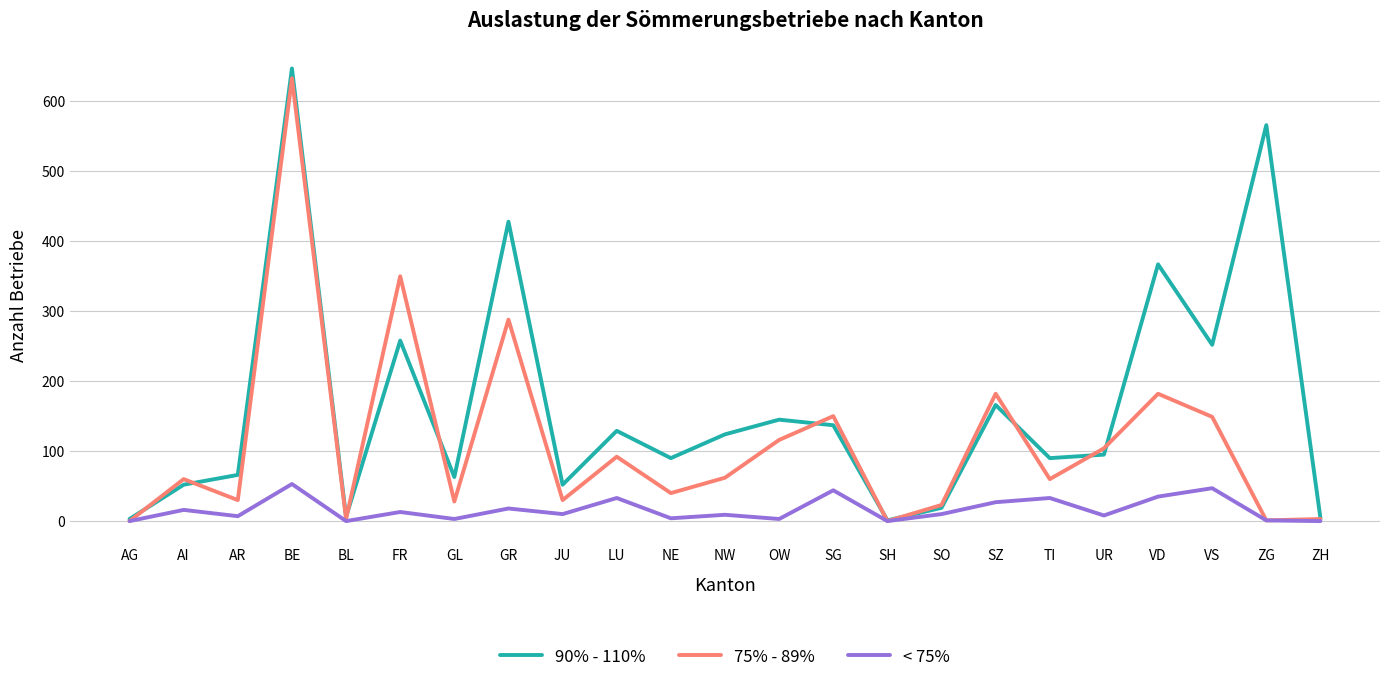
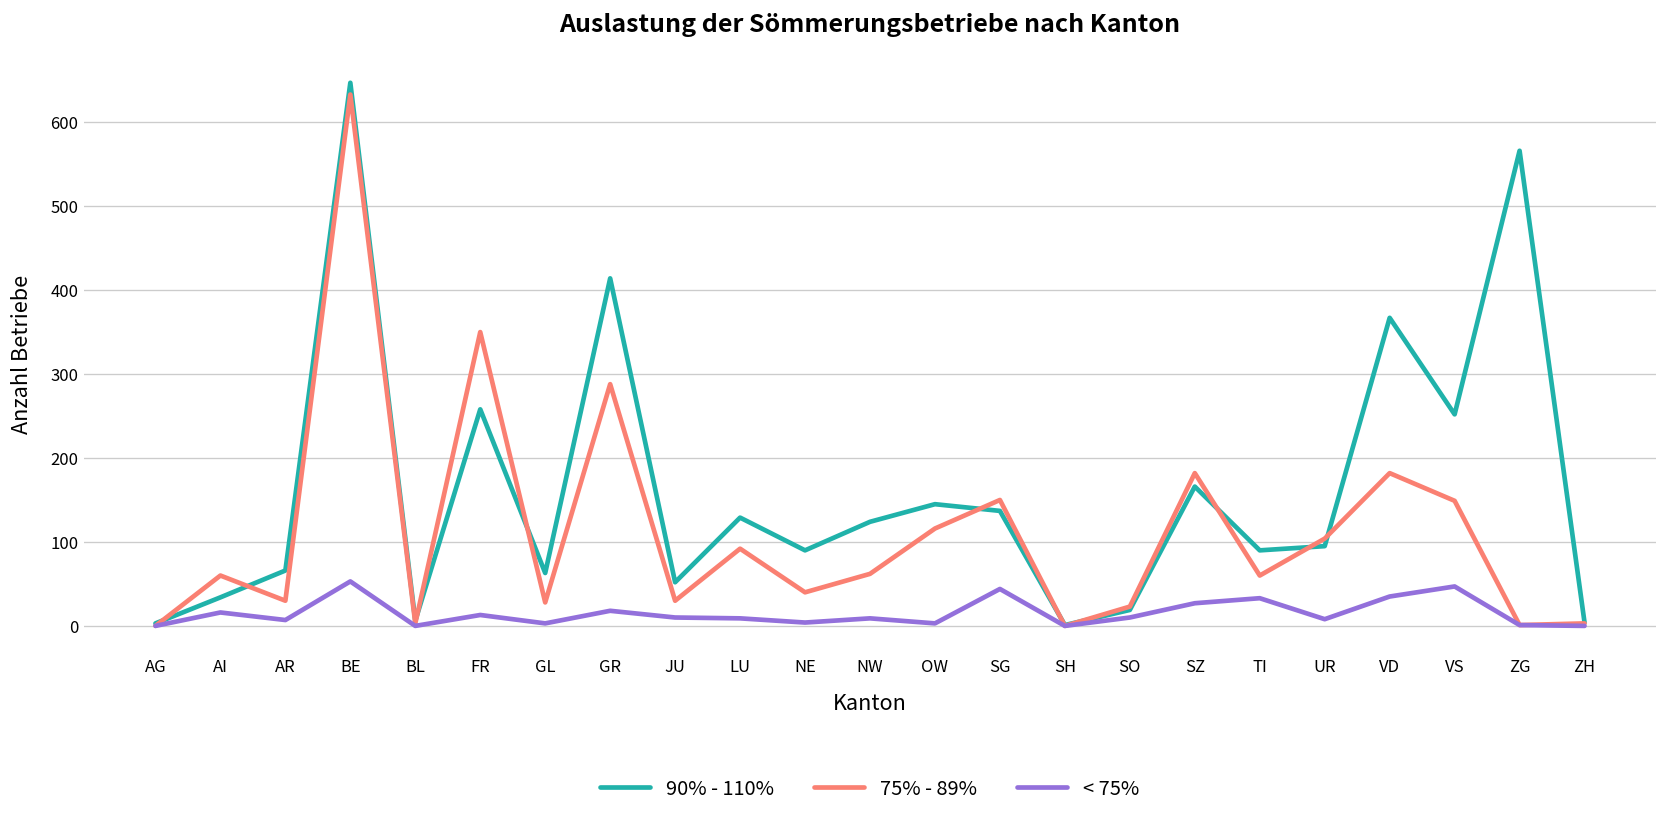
  {
    "90% - 110%": {
-     "AI": 50,
+     "AI": 30,
      "AR": 70,
      "BE": 650,
      "FR": 260,
      "GL": 60,
-     "GR": 430,
+     "GR": 410,
      "JU": 50,
      "LU": 130,
      "NE": 90,
      "NW": 120,
      "OW": 150,
      "SG": 140,
      "SO": 20,
      "SZ": 170,
      "TI": 90,
      "UR": 100,
      "VD": 370,
      "VS": 250,
      "ZG": 570
    },
    "75% - 89%": {
      "AI": 60,
      "AR": 30,
      "BE": 630,
      "FR": 350,
      "GL": 30,
      "GR": 290,
      "JU": 30,
      "LU": 90,
      "NE": 40,
      "NW": 60,
      "OW": 120,
      "SG": 150,
      "SO": 20,
      "SZ": 180,
      "TI": 60,
      "UR": 100,
      "VD": 180,
      "VS": 150
    },
    "< 75%": {
      "AI": 20,
      "AR": 10,
      "BE": 50,
      "FR": 10,
      "GL": 0,
      "GR": 20,
      "JU": 10,
-     "LU": 30,
+     "LU": 10,
      "NE": 0,
      "NW": 10,
      "OW": 0,
      "SG": 40,
      "SO": 10,
      "SZ": 30,
      "TI": 30,
      "UR": 10,
      "VD": 40,
      "VS": 50
    }
  }
